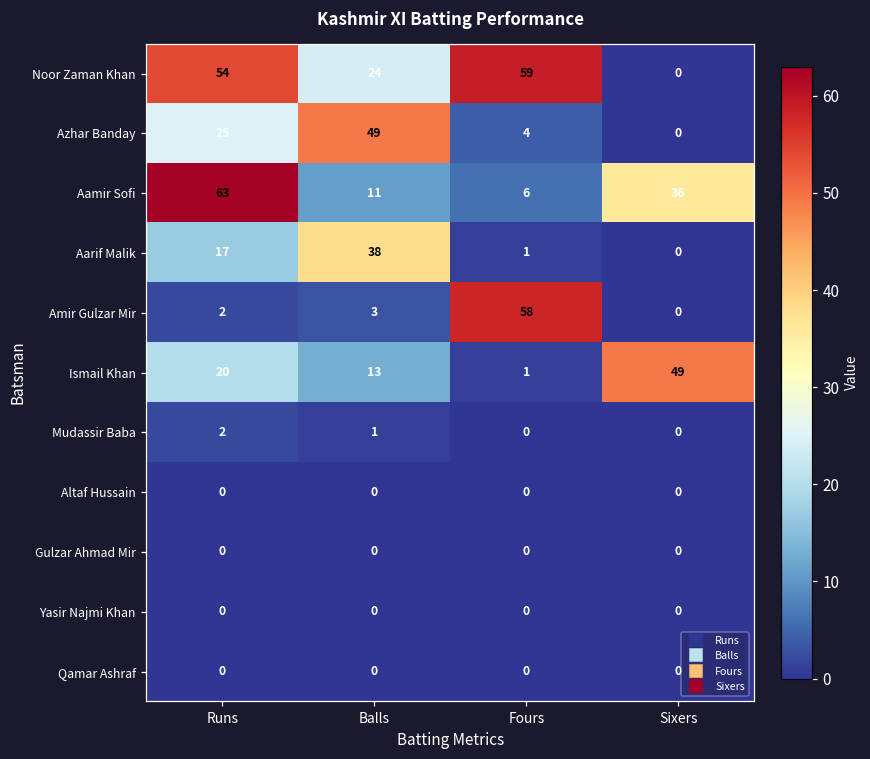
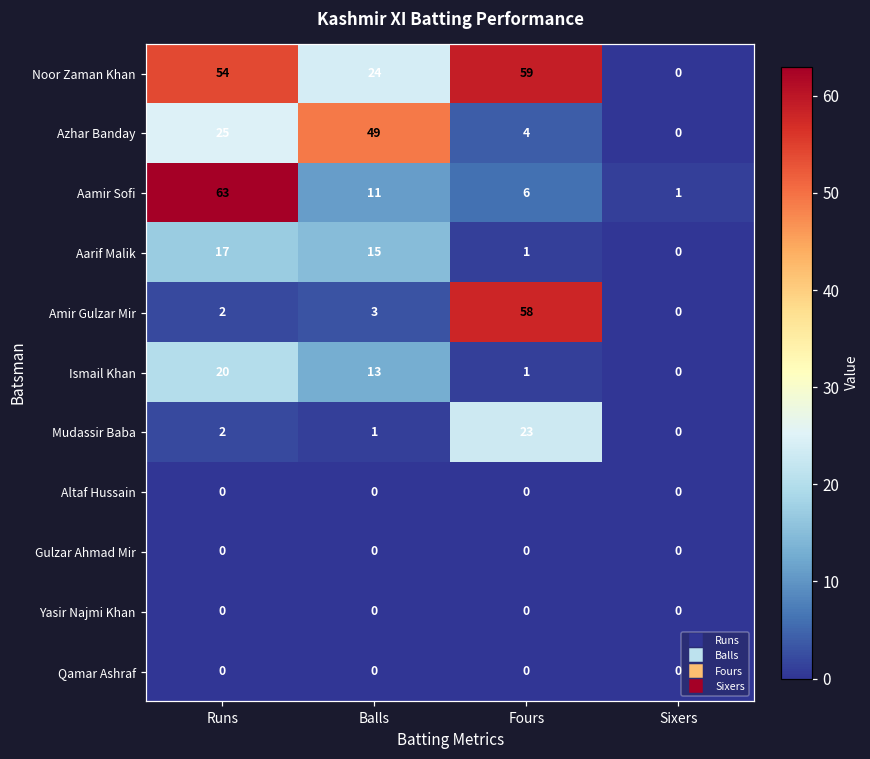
  {
    "Noor Zaman Khan": {
      "Runs": 54,
      "Fours": 59,
      "Sixers": 0
    },
    "Azhar Banday": {
      "Balls": 49,
      "Fours": 4,
      "Sixers": 0
    },
    "Aamir Sofi": {
      "Runs": 63,
      "Balls": 11,
      "Fours": 6,
-     "Sixers": 36
+     "Sixers": 1
    },
    "Aarif Malik": {
      "Runs": 17,
-     "Balls": 38,
+     "Balls": 15,
      "Fours": 1,
      "Sixers": 0
    },
    "Amir Gulzar Mir": {
      "Runs": 2,
      "Balls": 3,
      "Fours": 58,
      "Sixers": 0
    },
    "Ismail Khan": {
      "Runs": 20,
      "Balls": 13,
      "Fours": 1,
-     "Sixers": 49
+     "Sixers": 0
    },
    "Mudassir Baba": {
      "Runs": 2,
      "Balls": 1,
-     "Fours": 0,
+     "Fours": 23,
      "Sixers": 0
    },
    "Altaf Hussain": {
      "Runs": 0,
      "Balls": 0,
      "Fours": 0,
      "Sixers": 0
    },
    "Gulzar Ahmad Mir": {
      "Runs": 0,
      "Balls": 0,
      "Fours": 0,
      "Sixers": 0
    },
    "Yasir Najmi Khan": {
      "Runs": 0,
      "Balls": 0,
      "Fours": 0,
      "Sixers": 0
    },
    "Qamar Ashraf": {
      "Runs": 0,
      "Balls": 0,
      "Fours": 0
    }
  }
